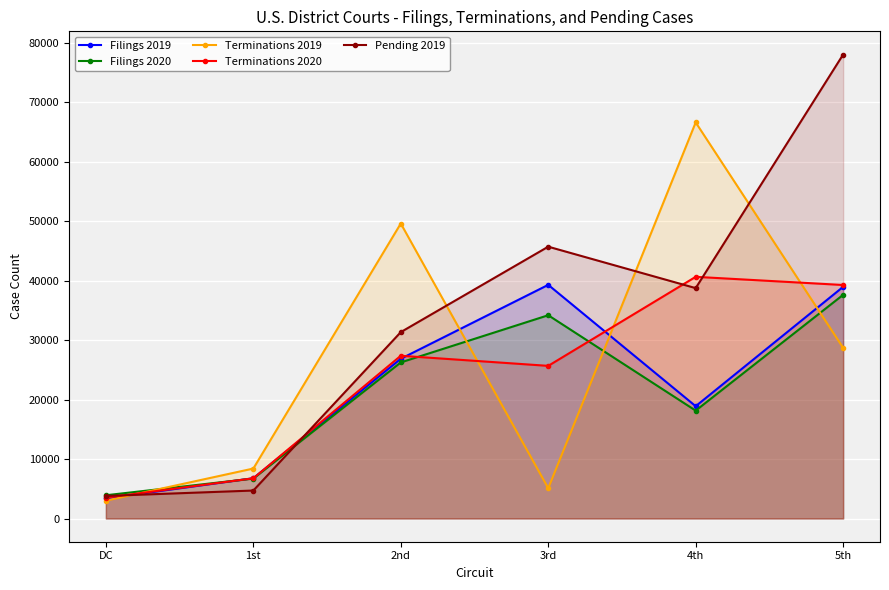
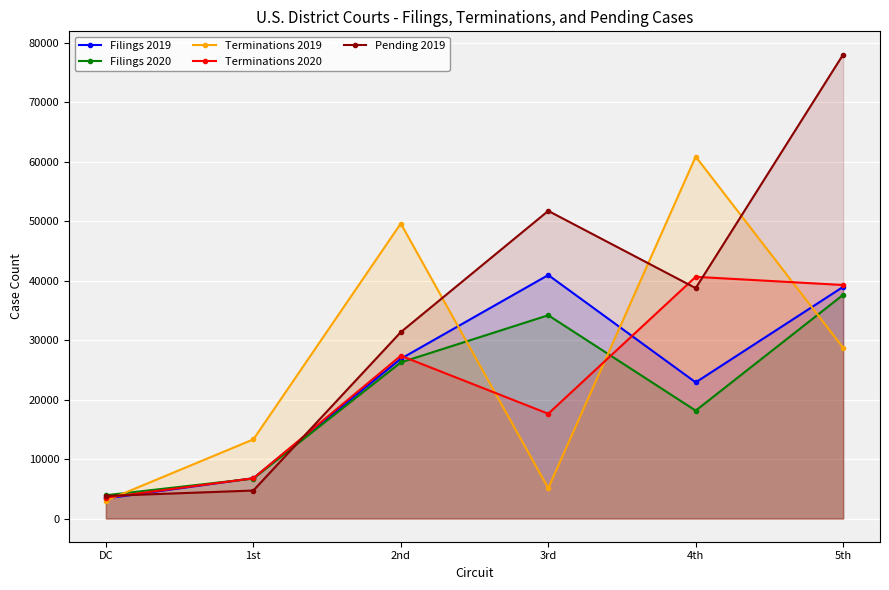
  {
    "Filings 2019": {
      "2nd": 27000,
-     "3rd": 39000,
-     "4th": 19000
+     "3rd": 41000,
+     "4th": 23000
    },
    "Filings 2020": {
      "2nd": 26000,
      "3rd": 34000,
      "4th": 18000,
      "5th": 38000
    },
    "Terminations 2019": {
-     "1st": 8000,
+     "1st": 13000,
      "2nd": 50000,
      "3rd": 5000,
-     "4th": 67000,
+     "4th": 61000,
      "5th": 29000
    },
    "Terminations 2020": {
      "2nd": 27000,
-     "3rd": 26000,
+     "3rd": 18000,
      "4th": 41000
    },
    "Pending 2019": {
      "1st": 5000,
      "2nd": 31000,
-     "3rd": 46000,
+     "3rd": 52000,
      "4th": 39000,
      "5th": 78000
    }
  }
